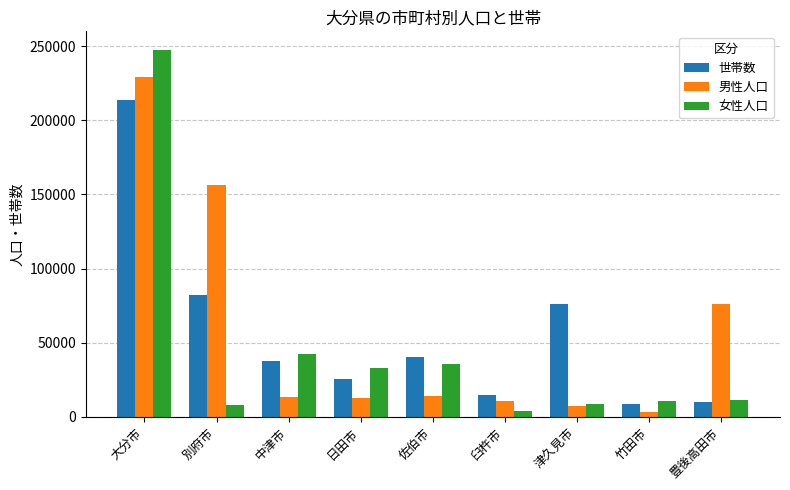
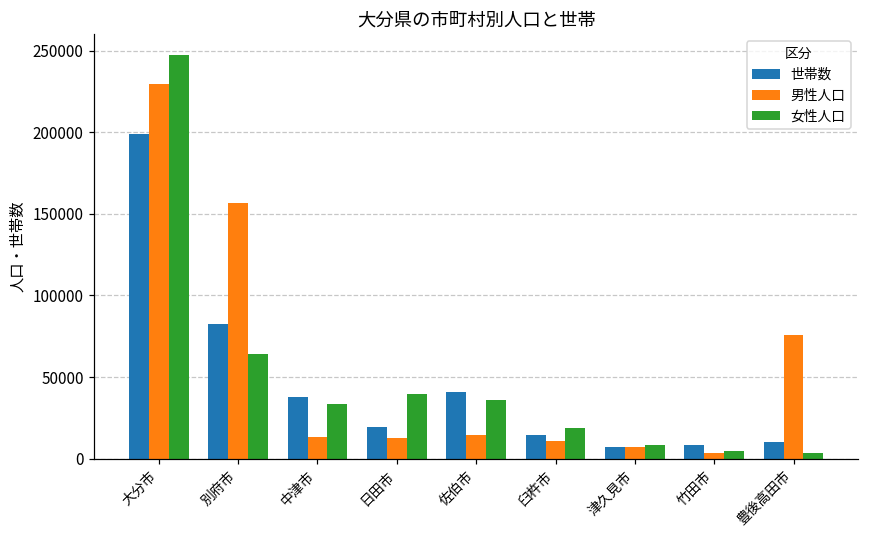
  {
    "世帯数": {
-     "大分市": 214000,
+     "大分市": 199000,
      "別府市": 82000,
      "中津市": 38000,
-     "日田市": 25000,
+     "日田市": 19000,
      "佐伯市": 41000,
      "臼杵市": 15000,
-     "津久見市": 76000,
+     "津久見市": 7000,
      "竹田市": 9000,
      "豊後高田市": 10000
    },
    "男性人口": {
      "大分市": 230000,
      "別府市": 157000,
      "中津市": 13000,
      "日田市": 13000,
      "佐伯市": 14000,
      "臼杵市": 11000,
      "津久見市": 7000,
      "竹田市": 4000,
      "豊後高田市": 76000
    },
    "女性人口": {
      "大分市": 248000,
-     "別府市": 8000,
-     "中津市": 42000,
-     "日田市": 33000,
+     "別府市": 64000,
+     "中津市": 33000,
+     "日田市": 40000,
      "佐伯市": 36000,
-     "臼杵市": 4000,
+     "臼杵市": 19000,
      "津久見市": 9000,
-     "竹田市": 11000,
-     "豊後高田市": 12000
+     "竹田市": 5000,
+     "豊後高田市": 3000
    }
  }
